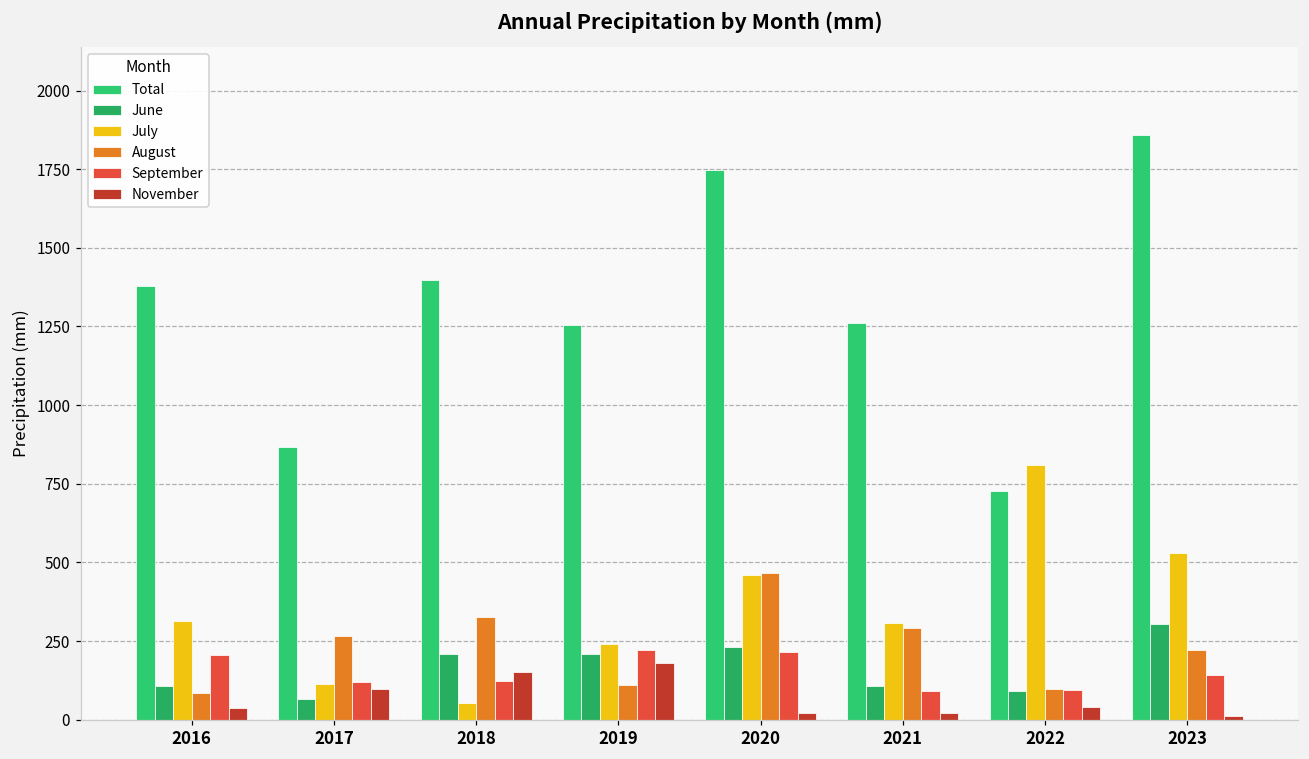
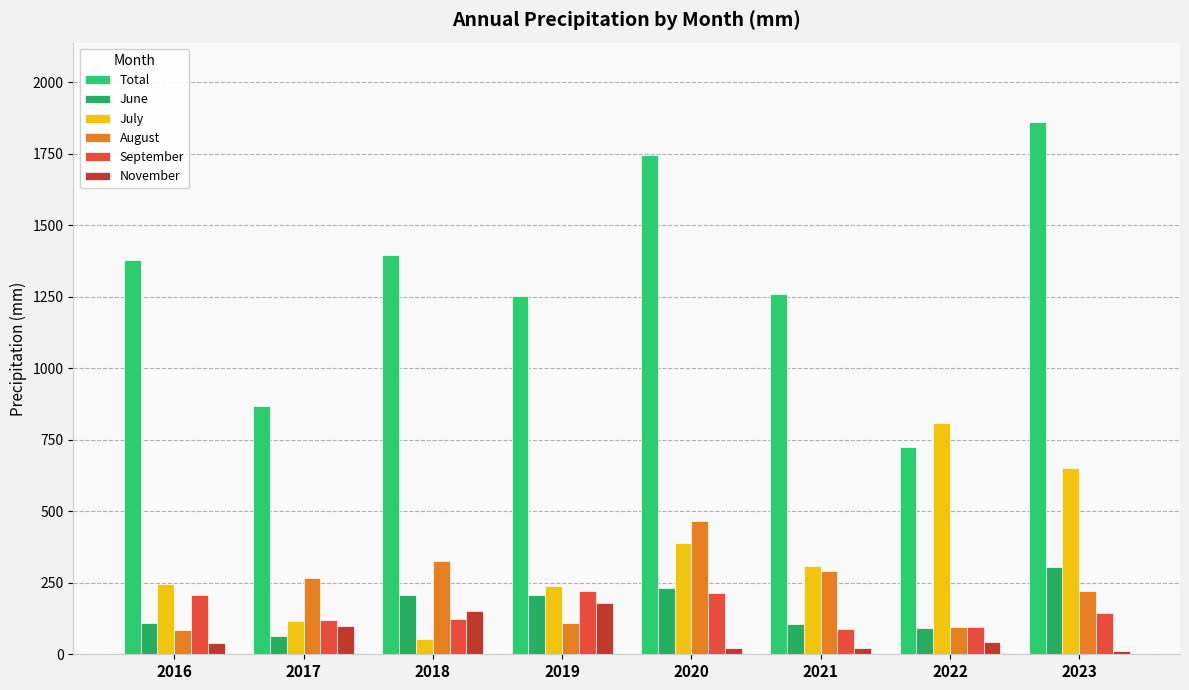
  {
    "July": {
-     "2016": 320,
+     "2016": 240,
      "2017": 120,
      "2018": 50,
      "2019": 240,
-     "2020": 460,
+     "2020": 390,
      "2021": 310,
      "2022": 810,
-     "2023": 530
+     "2023": 650
    }
  }
